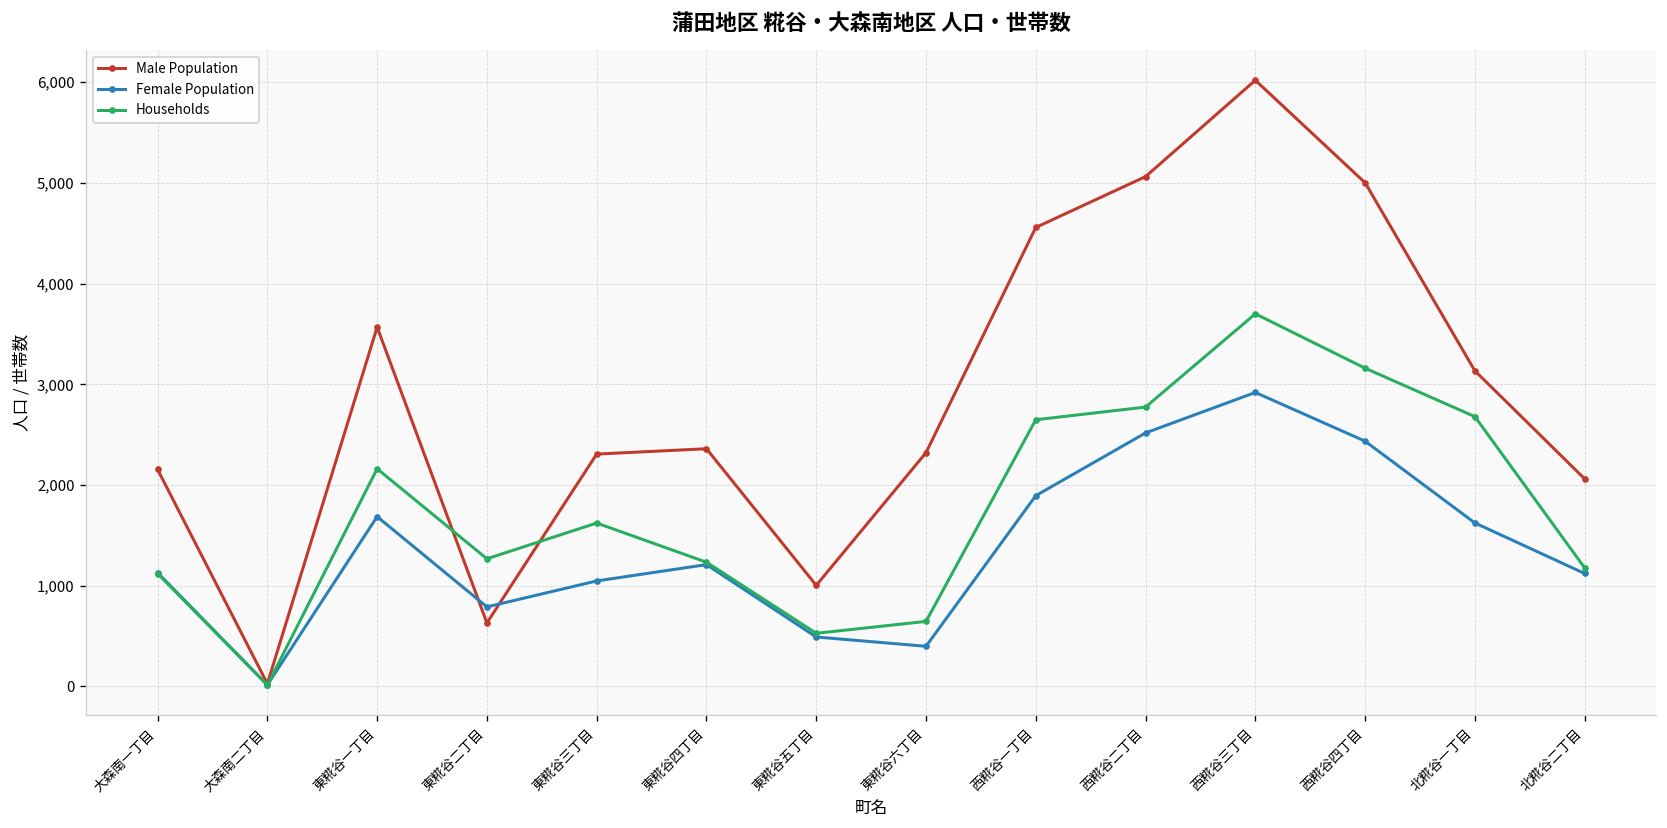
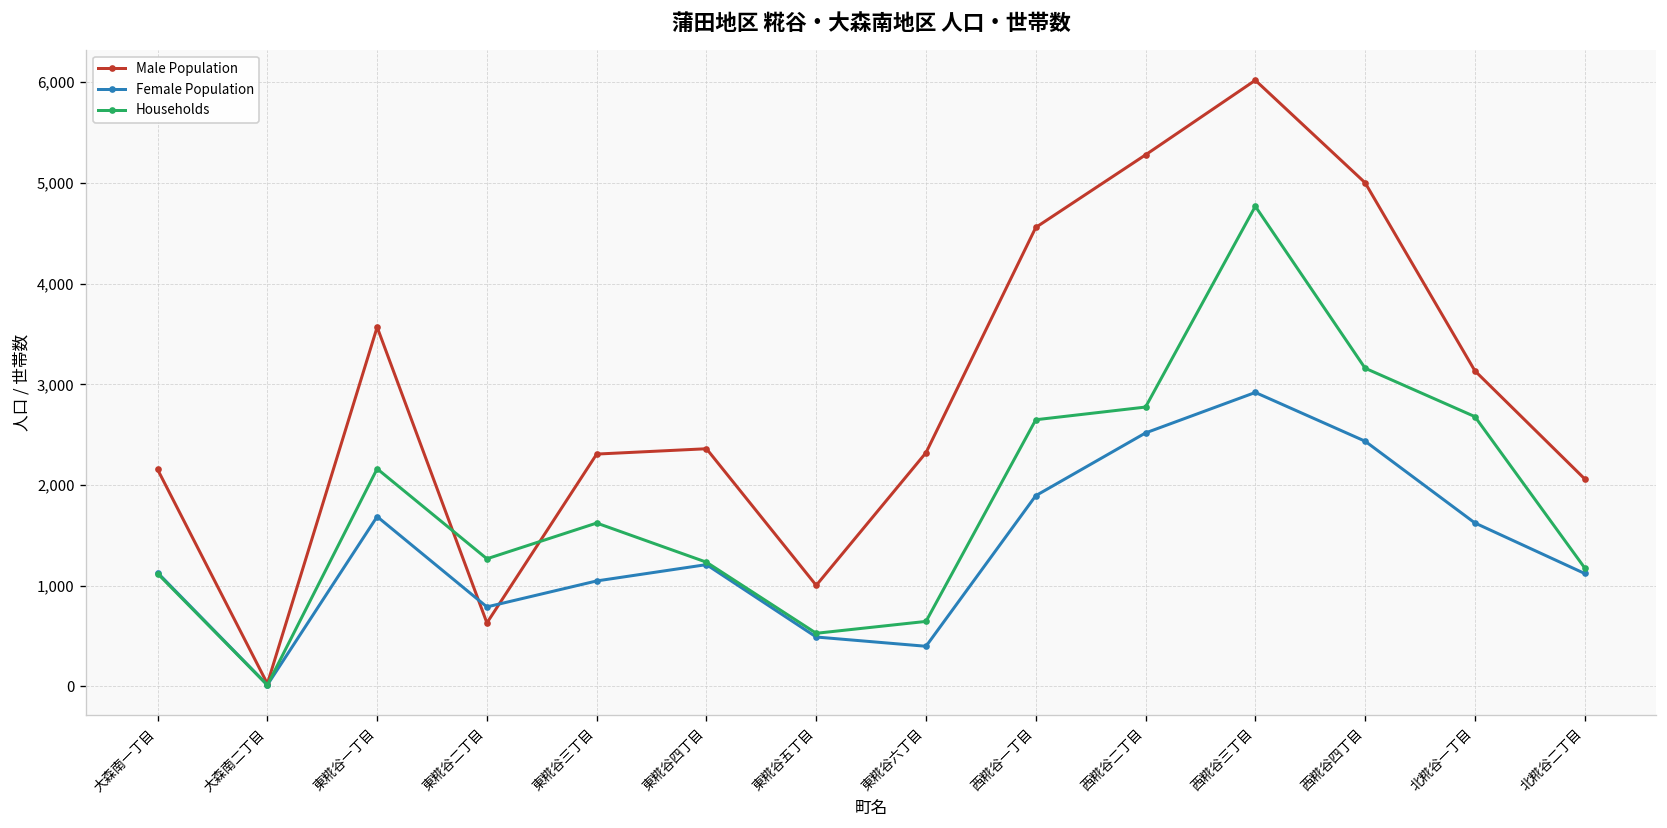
  {
    "Male Population": {
      "大森南一丁目": "2,200",
      "東糀谷一丁目": "3,600",
      "東糀谷二丁目": "600",
      "東糀谷三丁目": "2,300",
      "東糀谷四丁目": "2,400",
      "東糀谷五丁目": "1,000",
      "東糀谷六丁目": "2,300",
      "西糀谷一丁目": "4,600",
-     "西糀谷二丁目": "5,100",
+     "西糀谷二丁目": "5,300",
      "西糀谷三丁目": "6,000",
      "西糀谷四丁目": "5,000",
      "北糀谷一丁目": "3,100",
      "北糀谷二丁目": "2,100"
    },
    "Female Population": {
      "東糀谷一丁目": "1,700",
      "東糀谷二丁目": "800",
      "東糀谷三丁目": "1,000",
      "東糀谷五丁目": "500",
      "東糀谷六丁目": "400",
      "西糀谷一丁目": "1,900",
      "西糀谷二丁目": "2,500",
      "西糀谷三丁目": "2,900",
      "西糀谷四丁目": "2,400",
      "北糀谷一丁目": "1,600",
      "北糀谷二丁目": "1,100"
    },
    "Households": {
      "東糀谷一丁目": "2,200",
      "東糀谷二丁目": "1,300",
      "東糀谷三丁目": "1,600",
      "東糀谷五丁目": "500",
      "東糀谷六丁目": "600",
      "西糀谷一丁目": "2,600",
      "西糀谷二丁目": "2,800",
-     "西糀谷三丁目": "3,700",
+     "西糀谷三丁目": "4,800",
      "西糀谷四丁目": "3,200",
      "北糀谷一丁目": "2,700",
      "北糀谷二丁目": "1,200"
    }
  }
